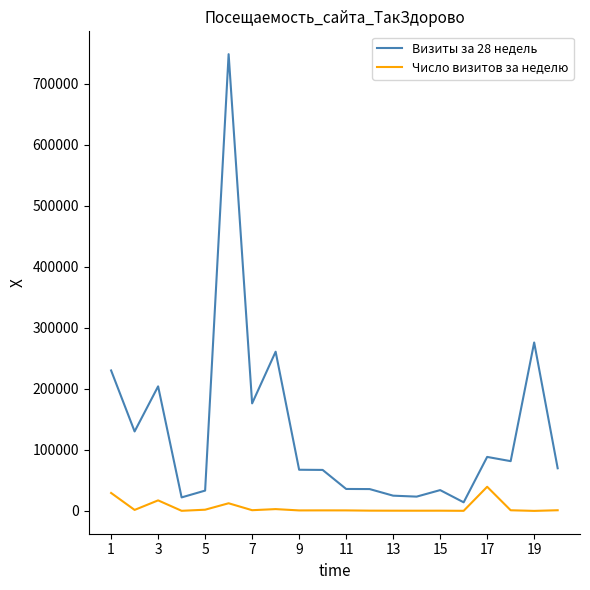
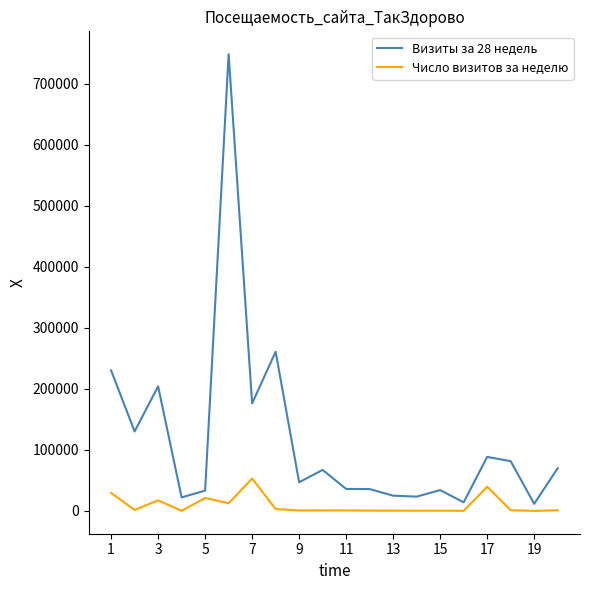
  {
    "Визиты за 28 недель": {
      "1": 230000,
      "3": 200000,
      "5": 30000,
      "7": 180000,
-     "9": 70000,
+     "9": 50000,
      "11": 40000,
      "13": 30000,
      "15": 30000,
      "17": 90000,
-     "19": 280000
+     "19": 10000
    },
    "Число визитов за неделю": {
      "1": 30000,
      "3": 20000,
-     "5": 0,
-     "7": 0,
+     "5": 20000,
+     "7": 50000,
      "9": 0,
      "11": 0,
      "13": 0,
      "15": 0,
      "17": 40000,
      "19": 0
    }
  }
